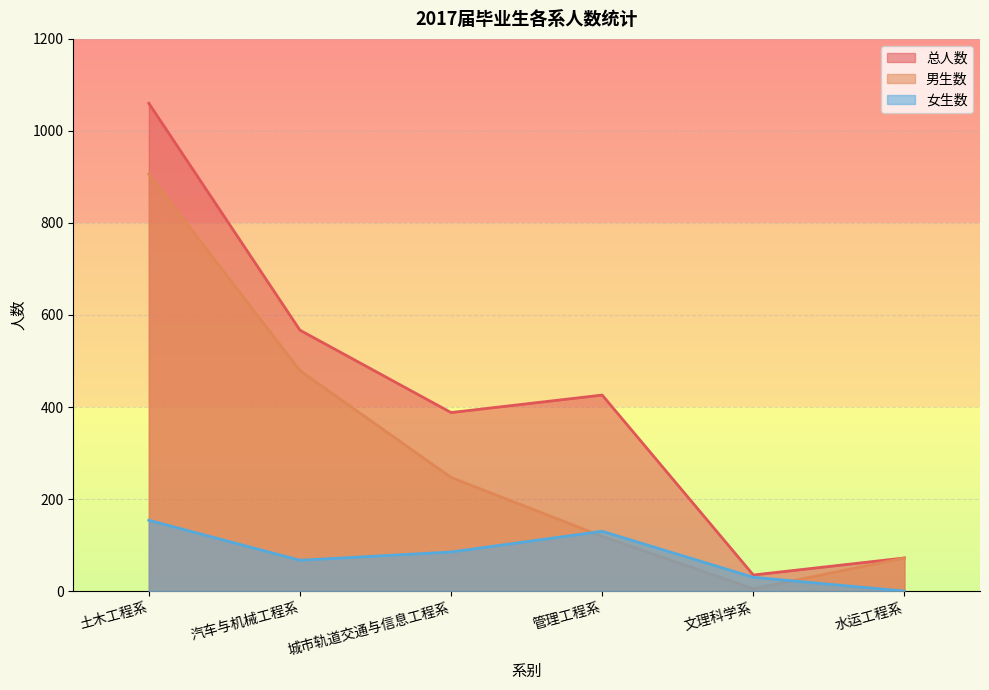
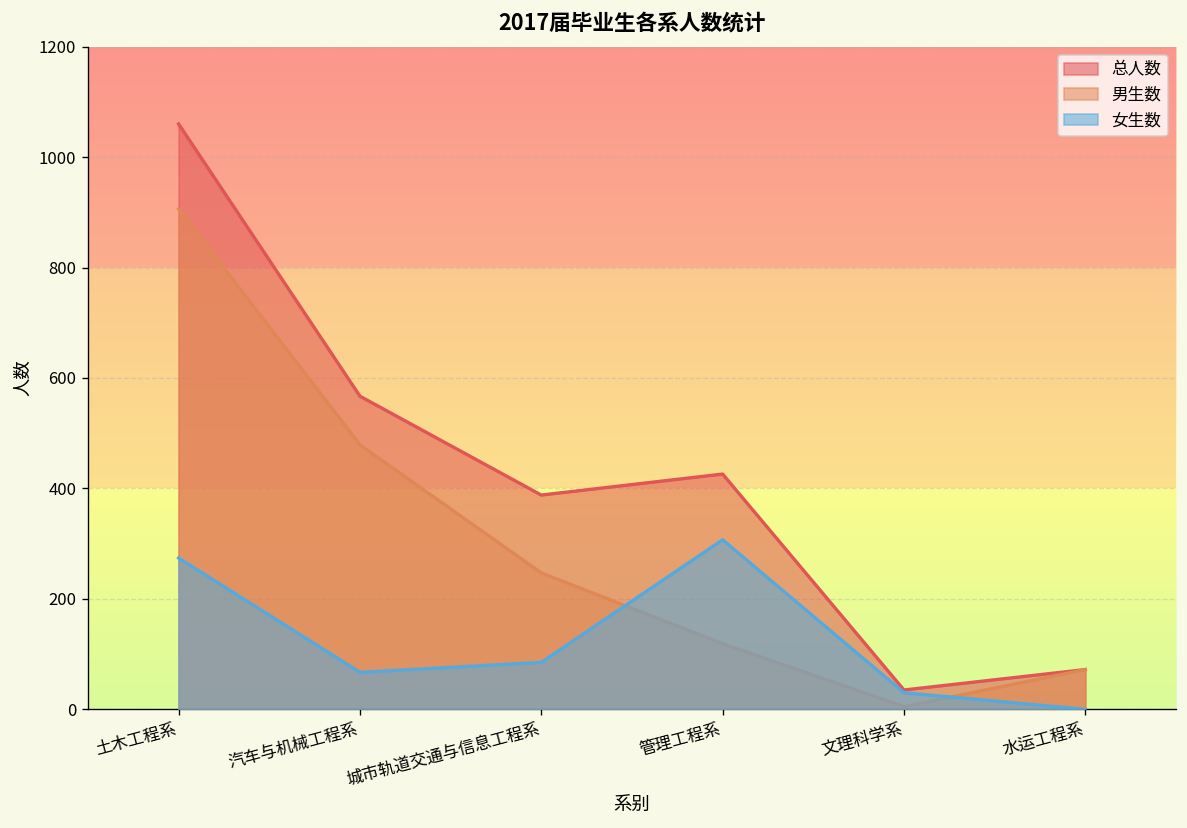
  {
    "女生数": {
-     "土木工程系": 150,
+     "土木工程系": 270,
      "汽车与机械工程系": 70,
      "城市轨道交通与信息工程系": 90,
-     "管理工程系": 130,
+     "管理工程系": 310,
      "水运工程系": 0
    }
  }
